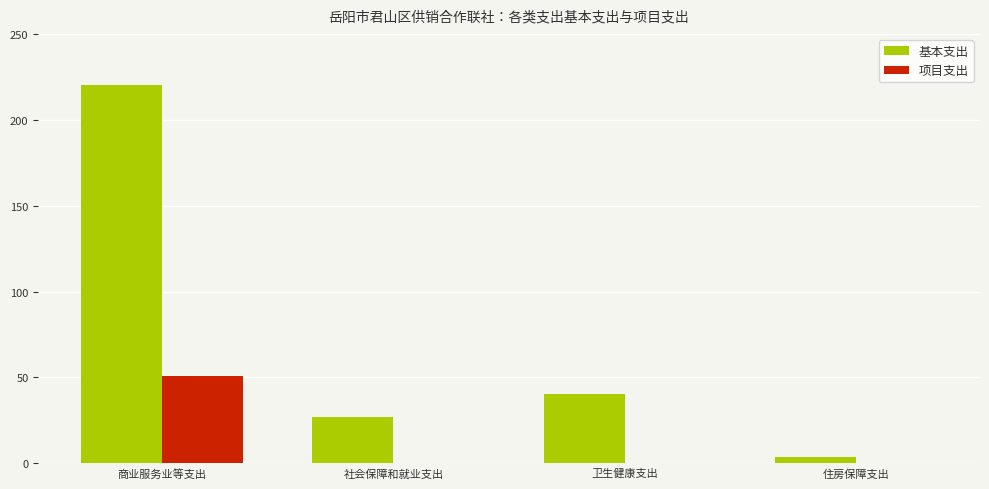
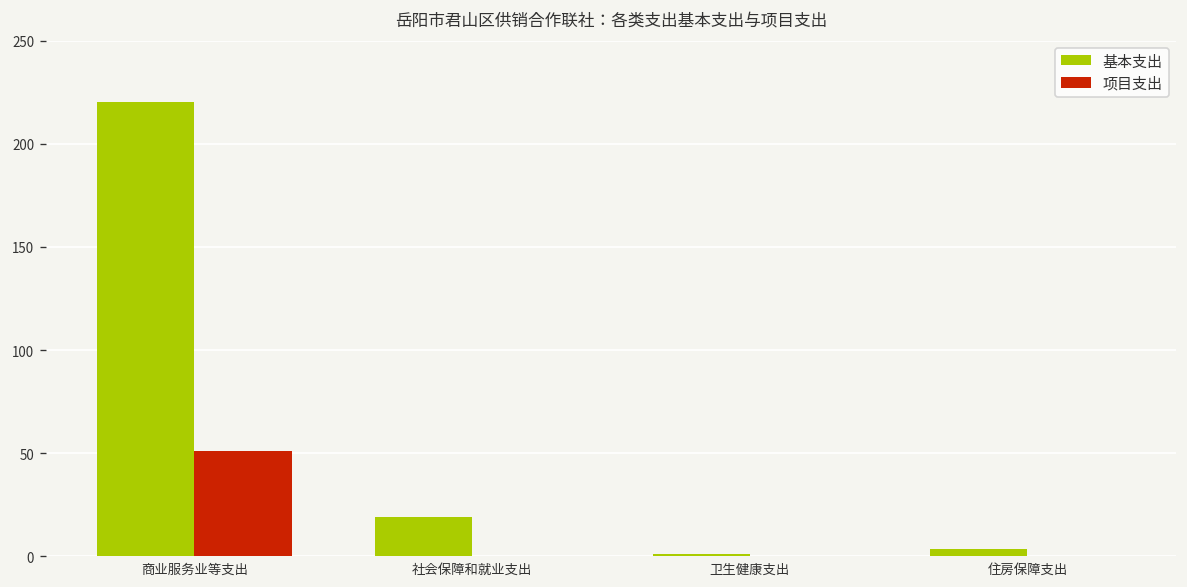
  {
    "基本支出": {
      "商业服务业等支出": 220,
-     "社会保障和就业支出": 27,
-     "卫生健康支出": 40,
+     "社会保障和就业支出": 19,
+     "卫生健康支出": 1,
      "住房保障支出": 4
    },
    "项目支出": {
      "商业服务业等支出": 51,
      "社会保障和就业支出": 0,
      "卫生健康支出": 0,
      "住房保障支出": 0
    }
  }
